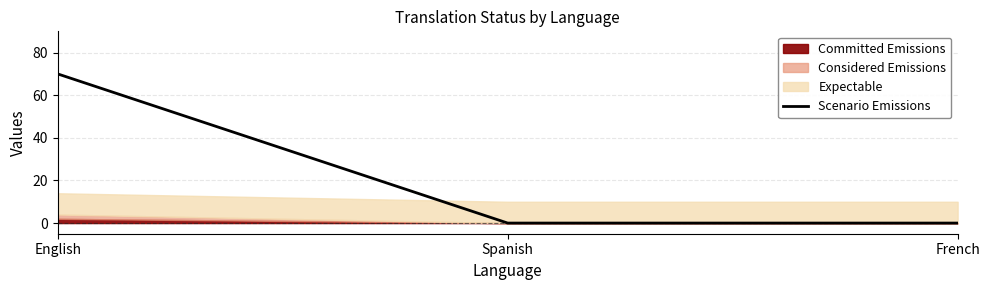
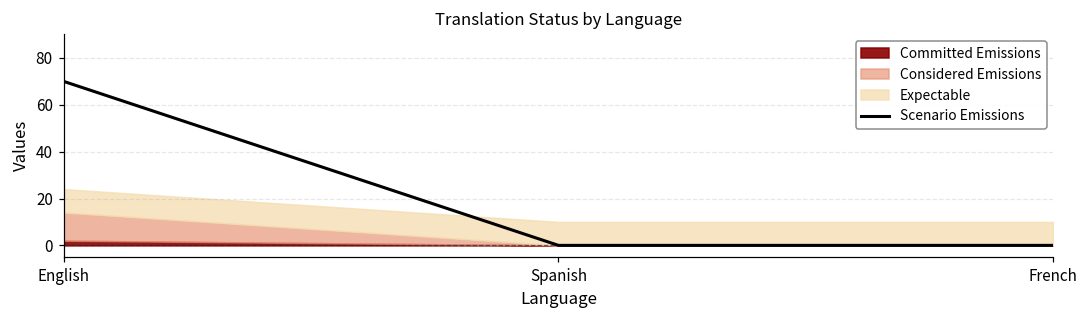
  {
    "Scenario Emissions": {
      "English": 70
    },
    "Committed Emissions": {
      "English": 2
    },
    "Considered Emissions": {
-     "English": 2
+     "English": 12
    },
    "Expectable": {
      "English": 10,
      "Spanish": 10,
      "French": 10
    }
  }
